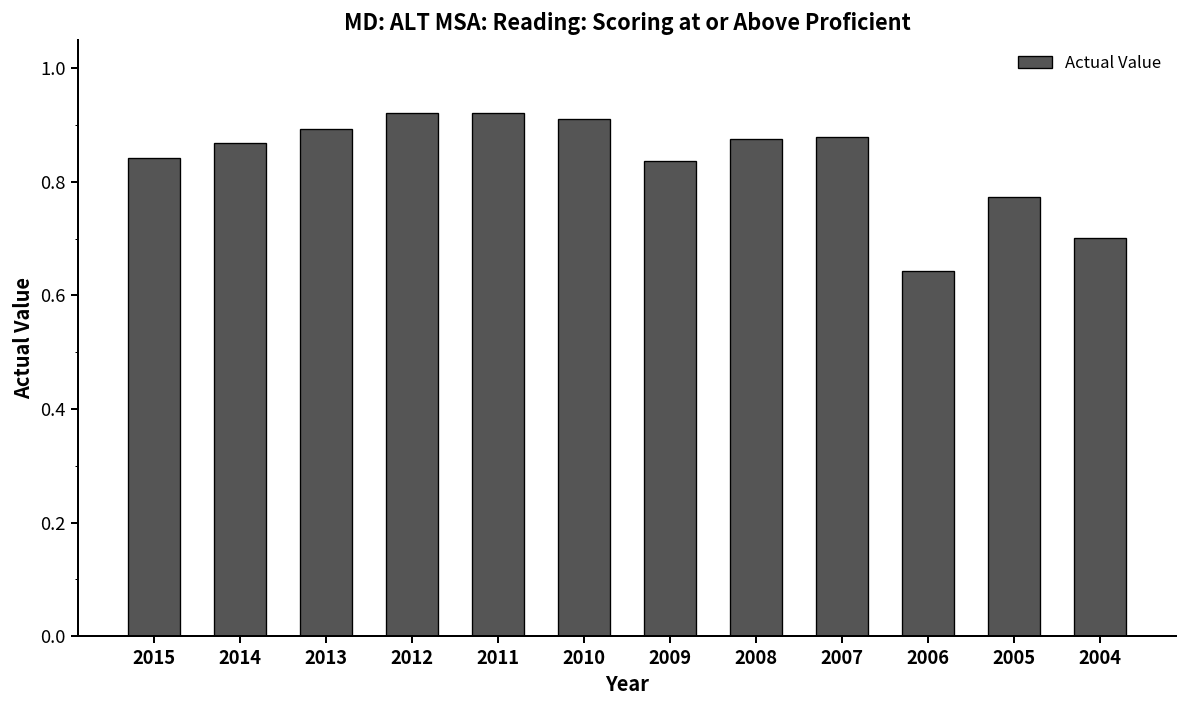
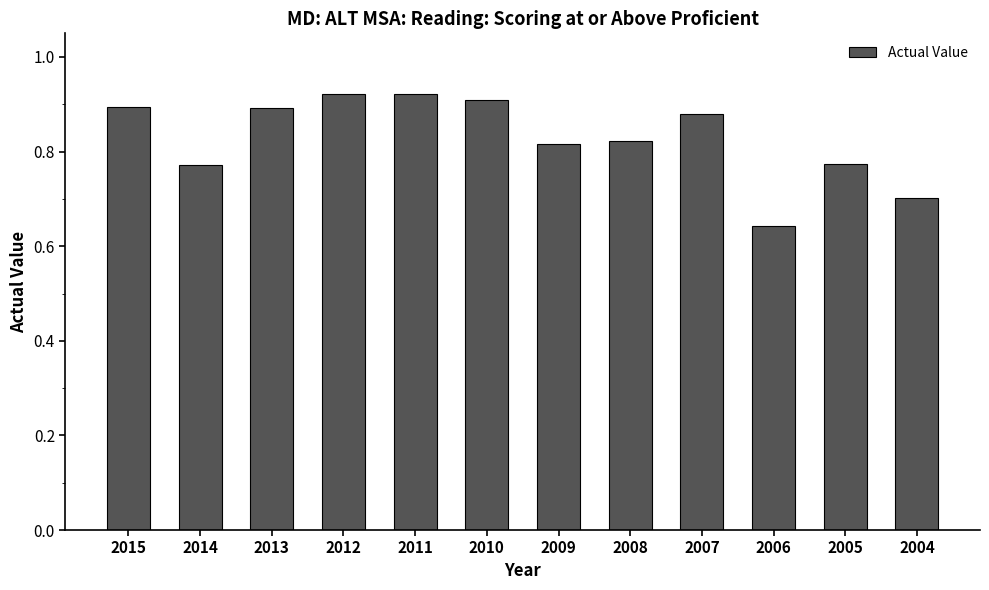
  {
-   "2015": 0.84,
-   "2014": 0.87,
+   "2015": 0.89,
+   "2014": 0.77,
    "2013": 0.89,
    "2012": 0.92,
    "2011": 0.92,
    "2010": 0.91,
-   "2009": 0.84,
-   "2008": 0.88,
+   "2009": 0.82,
+   "2008": 0.82,
    "2007": 0.88,
    "2006": 0.64,
    "2005": 0.77,
    "2004": 0.70
  }
